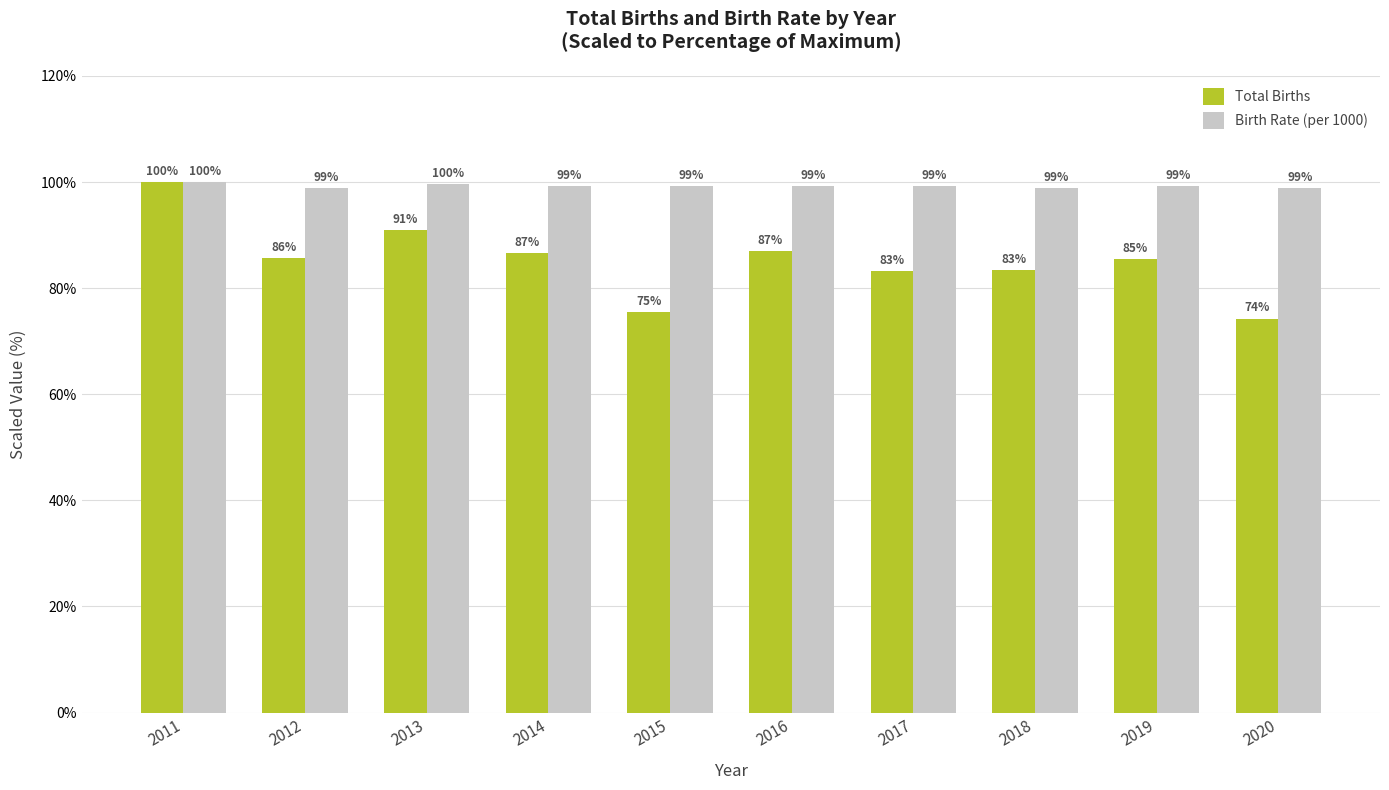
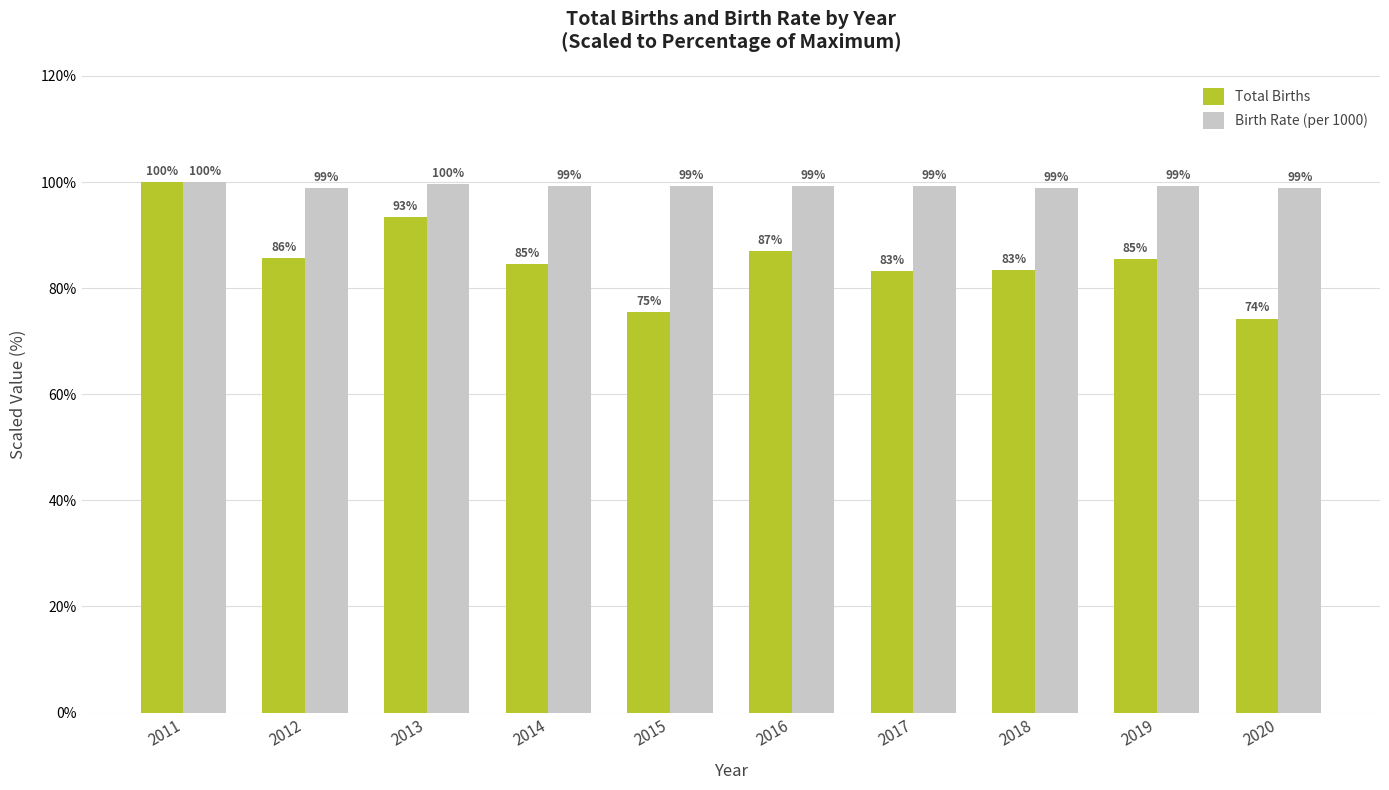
  {
    "Total Births": {
      "2011": "100%",
      "2012": "86%",
-     "2013": "91%",
-     "2014": "87%",
+     "2013": "93%",
+     "2014": "85%",
      "2015": "75%",
      "2016": "87%",
      "2017": "83%",
      "2018": "83%",
      "2019": "85%",
      "2020": "74%"
    },
    "Birth Rate (per 1000)": {
      "2011": "100%",
      "2012": "99%",
      "2013": "100%",
      "2014": "99%",
      "2015": "99%",
      "2016": "99%",
      "2017": "99%",
      "2018": "99%",
      "2019": "99%",
      "2020": "99%"
    }
  }
